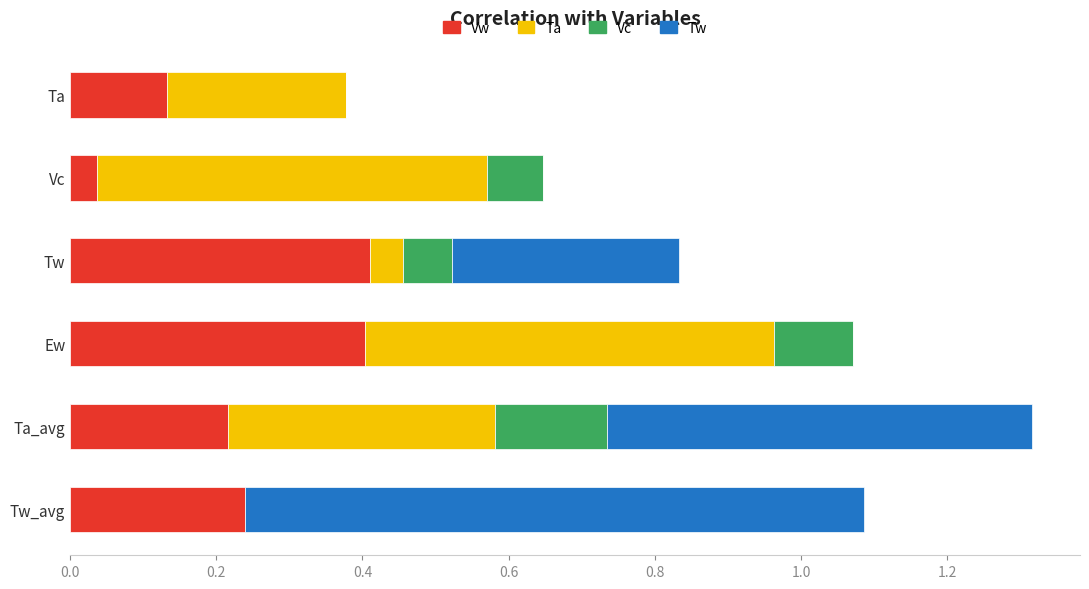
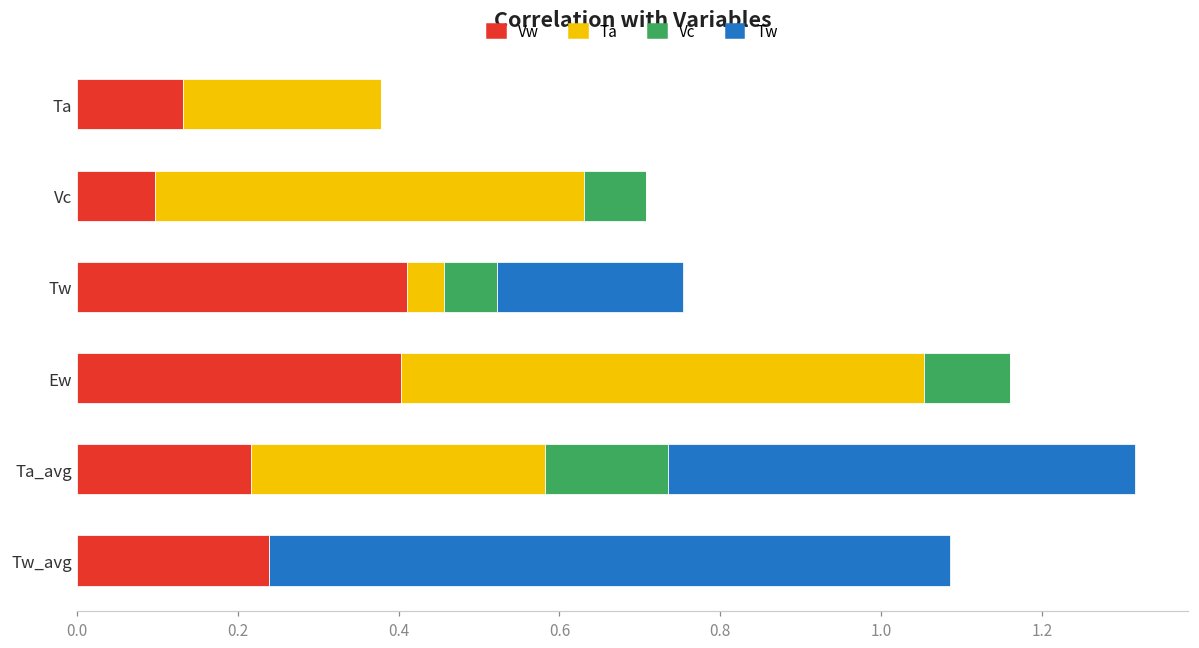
  {
    "Vw": {
      "Ta": 0.13,
-     "Vc": 0.04,
+     "Vc": 0.10,
      "Tw": 0.41,
      "Ew": 0.40,
      "Ta_avg": 0.22,
      "Tw_avg": 0.24
    },
    "Ta": {
      "Ta": 0.25,
      "Vc": 0.53,
      "Tw": 0.05,
-     "Ew": 0.56,
+     "Ew": 0.65,
      "Ta_avg": 0.37,
      "Tw_avg": 0.00
    },
    "Vc": {
      "Ta": 0.00,
      "Vc": 0.08,
      "Tw": 0.07,
      "Ew": 0.11,
      "Ta_avg": 0.15,
      "Tw_avg": 0.00
    },
    "Tw": {
      "Ta": 0.00,
      "Vc": 0.00,
-     "Tw": 0.31,
+     "Tw": 0.23,
      "Ew": 0.00,
      "Ta_avg": 0.58,
      "Tw_avg": 0.85
    }
  }
